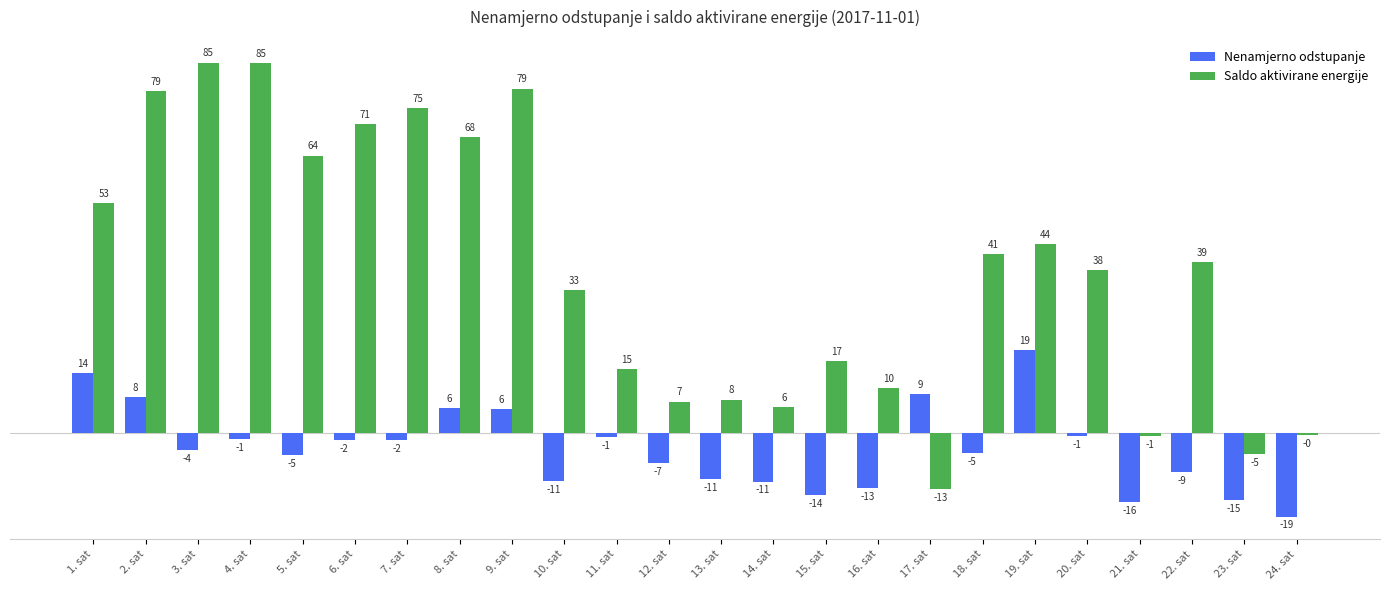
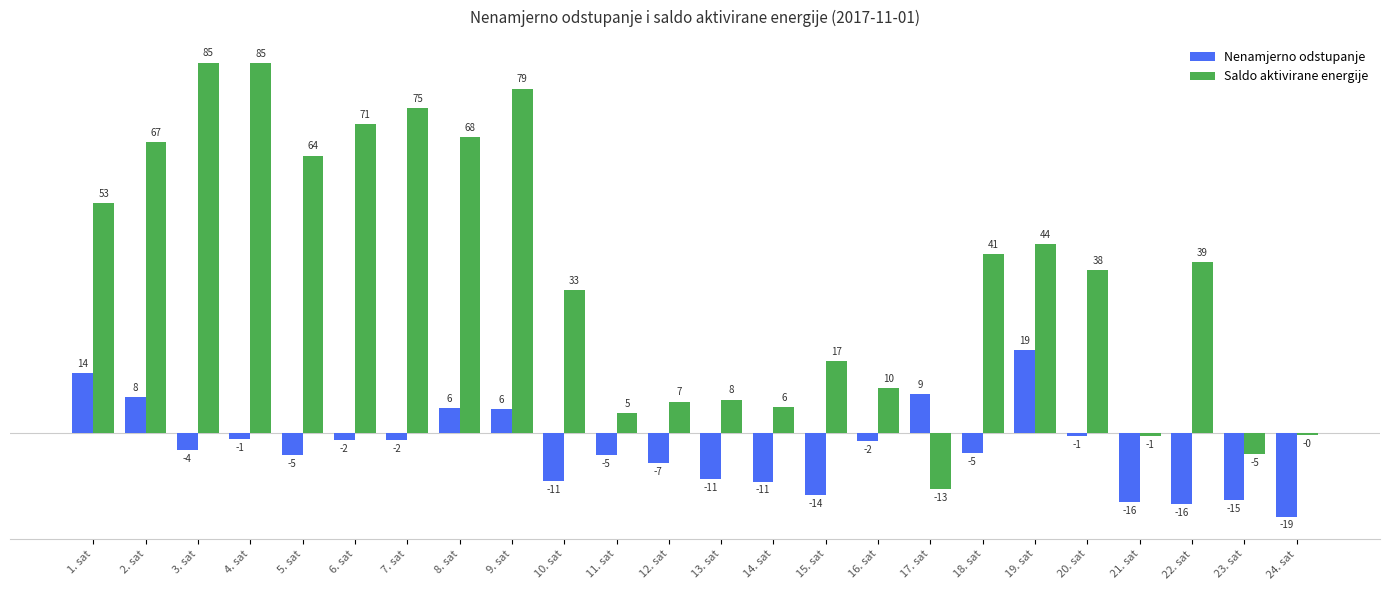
  {
    "Nenamjerno odstupanje": {
      "1. sat": 14,
      "2. sat": 8,
      "3. sat": -4,
      "4. sat": -1,
      "5. sat": -5,
      "6. sat": -2,
      "7. sat": -2,
      "8. sat": 6,
      "9. sat": 6,
      "10. sat": -11,
-     "11. sat": -1,
+     "11. sat": -5,
      "12. sat": -7,
      "13. sat": -11,
      "14. sat": -11,
      "15. sat": -14,
-     "16. sat": -13,
+     "16. sat": -2,
      "17. sat": 9,
      "18. sat": -5,
      "19. sat": 19,
      "20. sat": -1,
      "21. sat": -16,
-     "22. sat": -9,
+     "22. sat": -16,
      "23. sat": -15,
      "24. sat": -19
    },
    "Saldo aktivirane energije": {
      "1. sat": 53,
-     "2. sat": 79,
+     "2. sat": 67,
      "3. sat": 85,
      "4. sat": 85,
      "5. sat": 64,
      "6. sat": 71,
      "7. sat": 75,
      "8. sat": 68,
      "9. sat": 79,
      "10. sat": 33,
-     "11. sat": 15,
+     "11. sat": 5,
      "12. sat": 7,
      "13. sat": 8,
      "14. sat": 6,
      "15. sat": 17,
      "16. sat": 10,
      "17. sat": -13,
      "18. sat": 41,
      "19. sat": 44,
      "20. sat": 38,
      "21. sat": -1,
      "22. sat": 39,
      "23. sat": -5,
      "24. sat": -0
    }
  }
